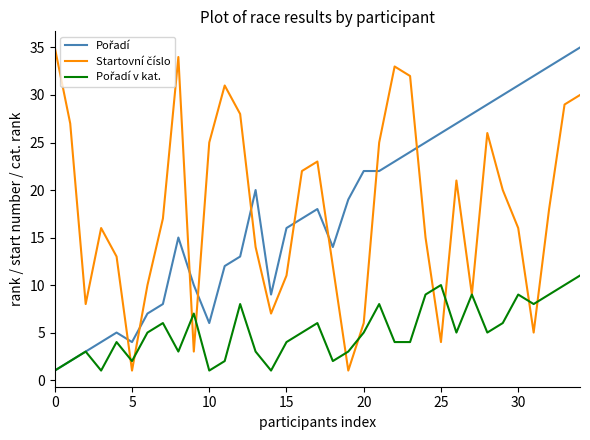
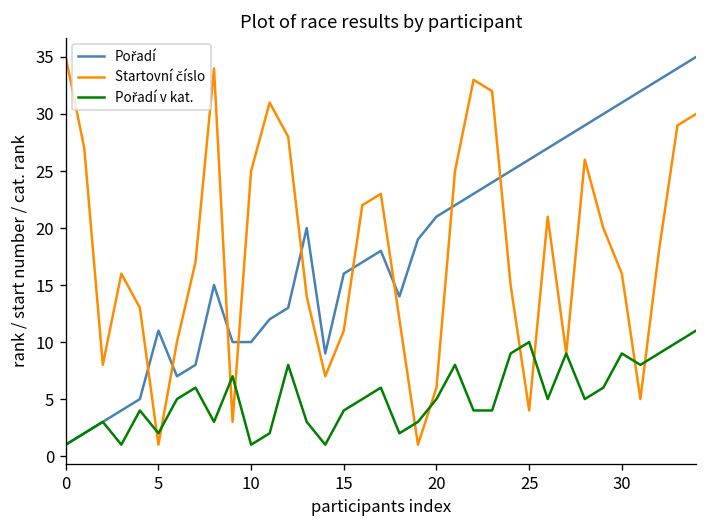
  {
    "Pořadí": {
-     "5": 4,
-     "10": 6,
+     "5": 11,
+     "10": 10,
      "15": 16,
-     "20": 22,
+     "20": 21,
      "25": 26,
      "30": 31
    },
    "Startovní číslo": {
      "0": 35,
      "5": 1,
      "10": 25,
      "15": 11,
      "20": 6,
      "25": 4,
      "30": 16
    },
    "Pořadí v kat.": {
      "5": 2,
      "10": 1,
      "15": 4,
      "20": 5,
      "25": 10,
      "30": 9
    }
  }
